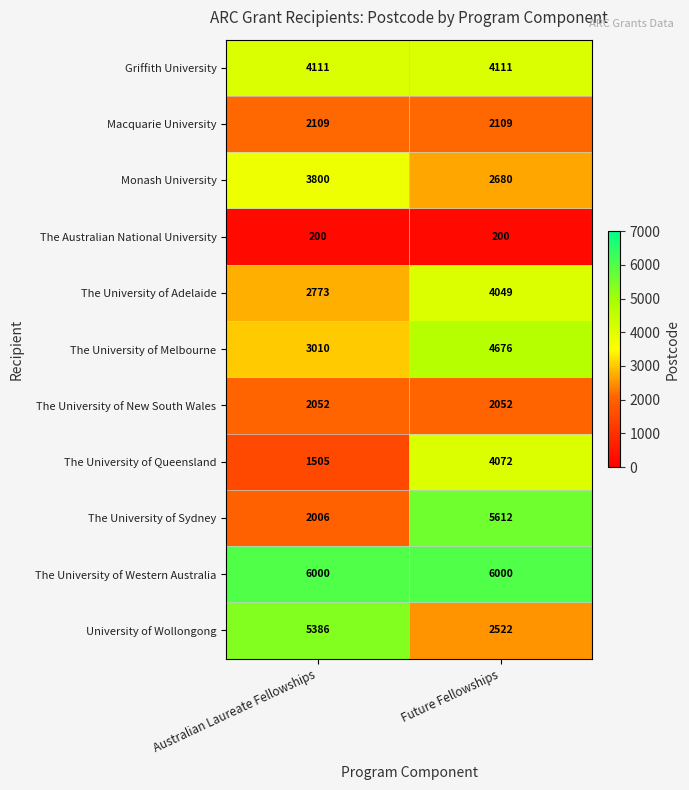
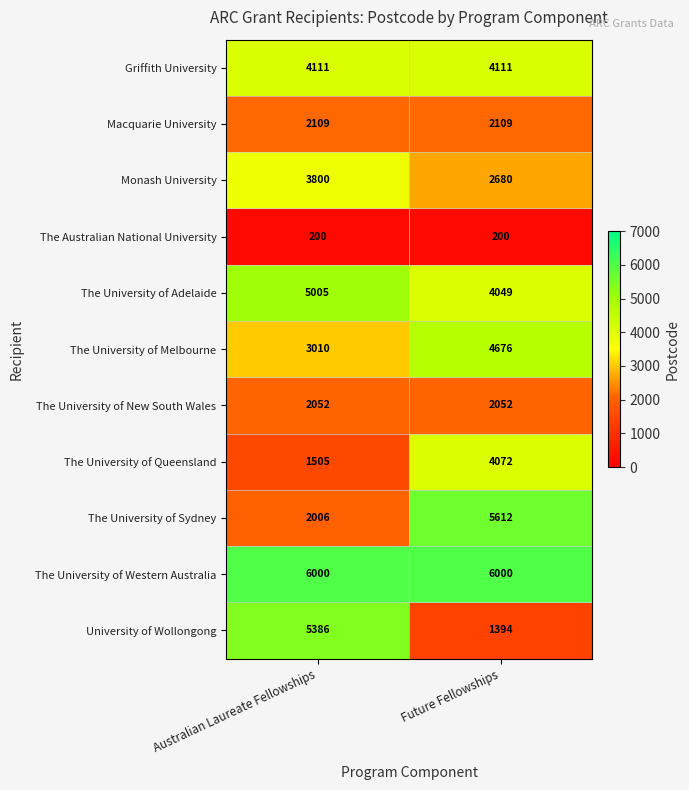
  {
    "Griffith University": {
      "Australian Laureate Fellowships": 4111,
      "Future Fellowships": 4111
    },
    "Macquarie University": {
      "Australian Laureate Fellowships": 2109,
      "Future Fellowships": 2109
    },
    "Monash University": {
      "Australian Laureate Fellowships": 3800,
      "Future Fellowships": 2680
    },
    "The Australian National University": {
      "Australian Laureate Fellowships": 200,
      "Future Fellowships": 200
    },
    "The University of Adelaide": {
-     "Australian Laureate Fellowships": 2773,
+     "Australian Laureate Fellowships": 5005,
      "Future Fellowships": 4049
    },
    "The University of Melbourne": {
      "Australian Laureate Fellowships": 3010,
      "Future Fellowships": 4676
    },
    "The University of New South Wales": {
      "Australian Laureate Fellowships": 2052,
      "Future Fellowships": 2052
    },
    "The University of Queensland": {
      "Australian Laureate Fellowships": 1505,
      "Future Fellowships": 4072
    },
    "The University of Sydney": {
      "Australian Laureate Fellowships": 2006,
      "Future Fellowships": 5612
    },
    "The University of Western Australia": {
      "Australian Laureate Fellowships": 6000,
      "Future Fellowships": 6000
    },
    "University of Wollongong": {
      "Australian Laureate Fellowships": 5386,
-     "Future Fellowships": 2522
+     "Future Fellowships": 1394
    }
  }
